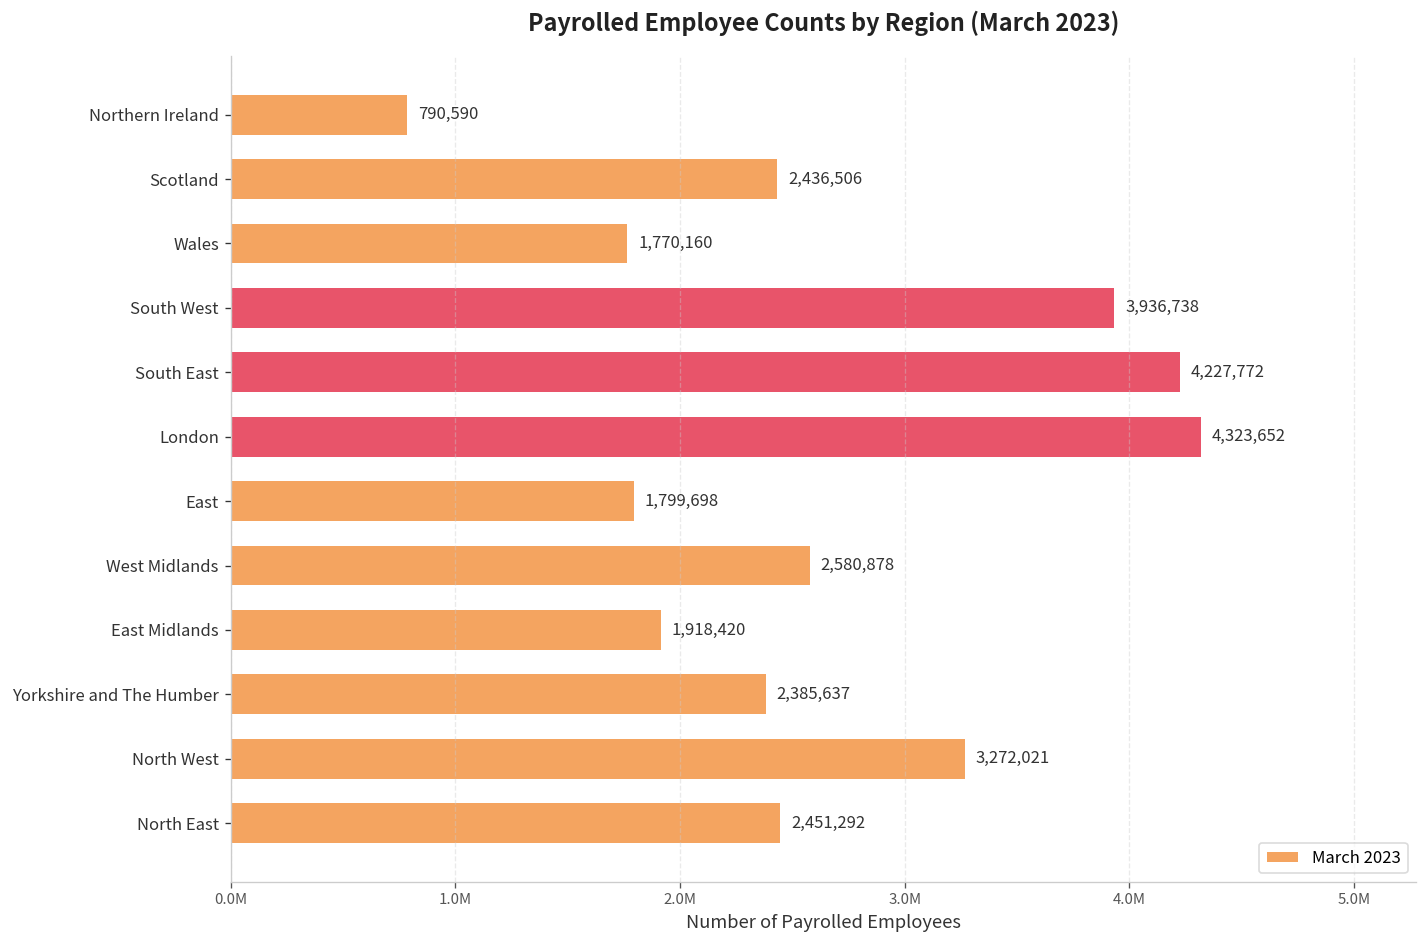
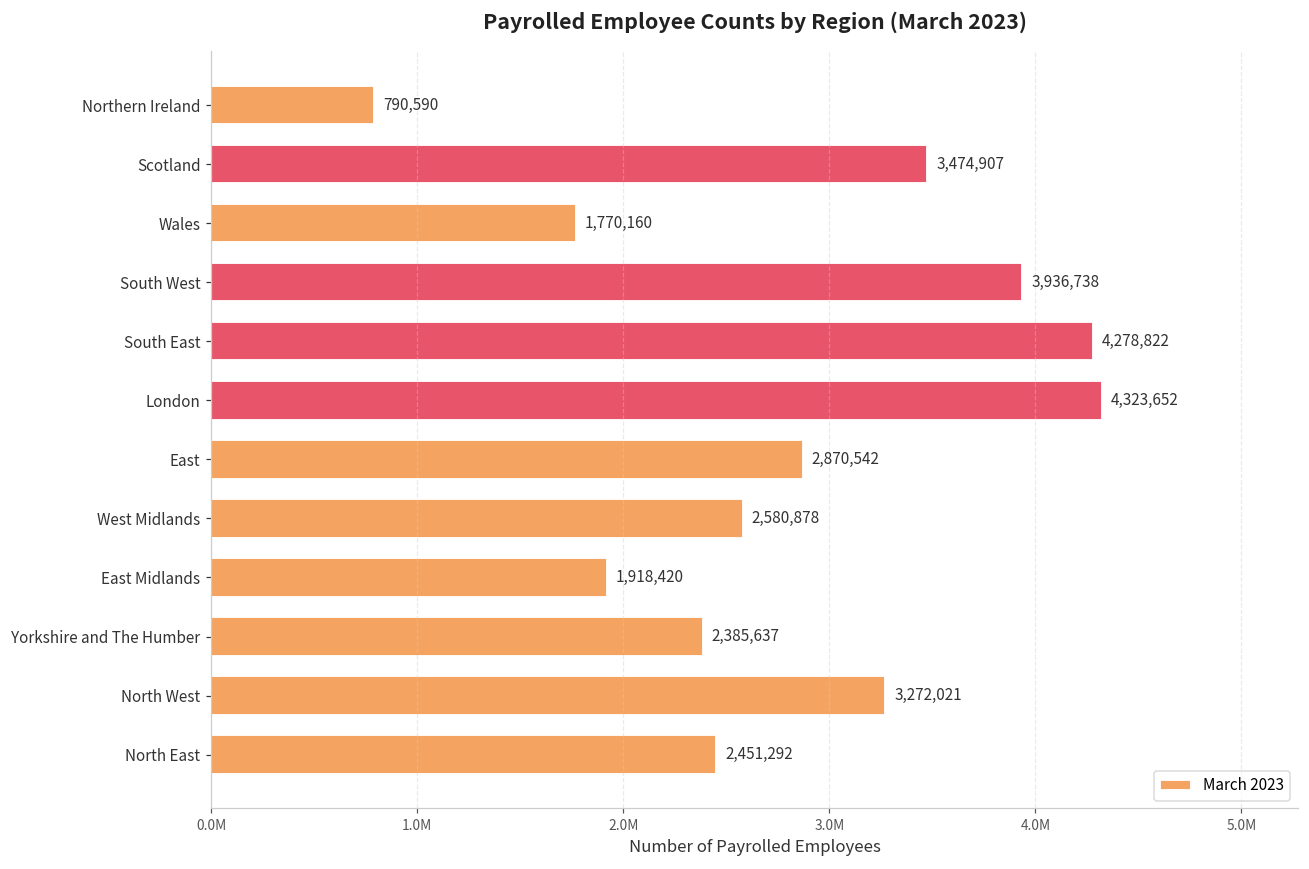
  {
    "Northern Ireland": "790,590",
-   "Scotland": "2,436,506",
+   "Scotland": "3,474,907",
    "Wales": "1,770,160",
    "South West": "3,936,738",
-   "South East": "4,227,772",
+   "South East": "4,278,822",
    "London": "4,323,652",
-   "East": "1,799,698",
+   "East": "2,870,542",
    "West Midlands": "2,580,878",
    "East Midlands": "1,918,420",
    "Yorkshire and The Humber": "2,385,637",
    "North West": "3,272,021",
    "North East": "2,451,292"
  }
